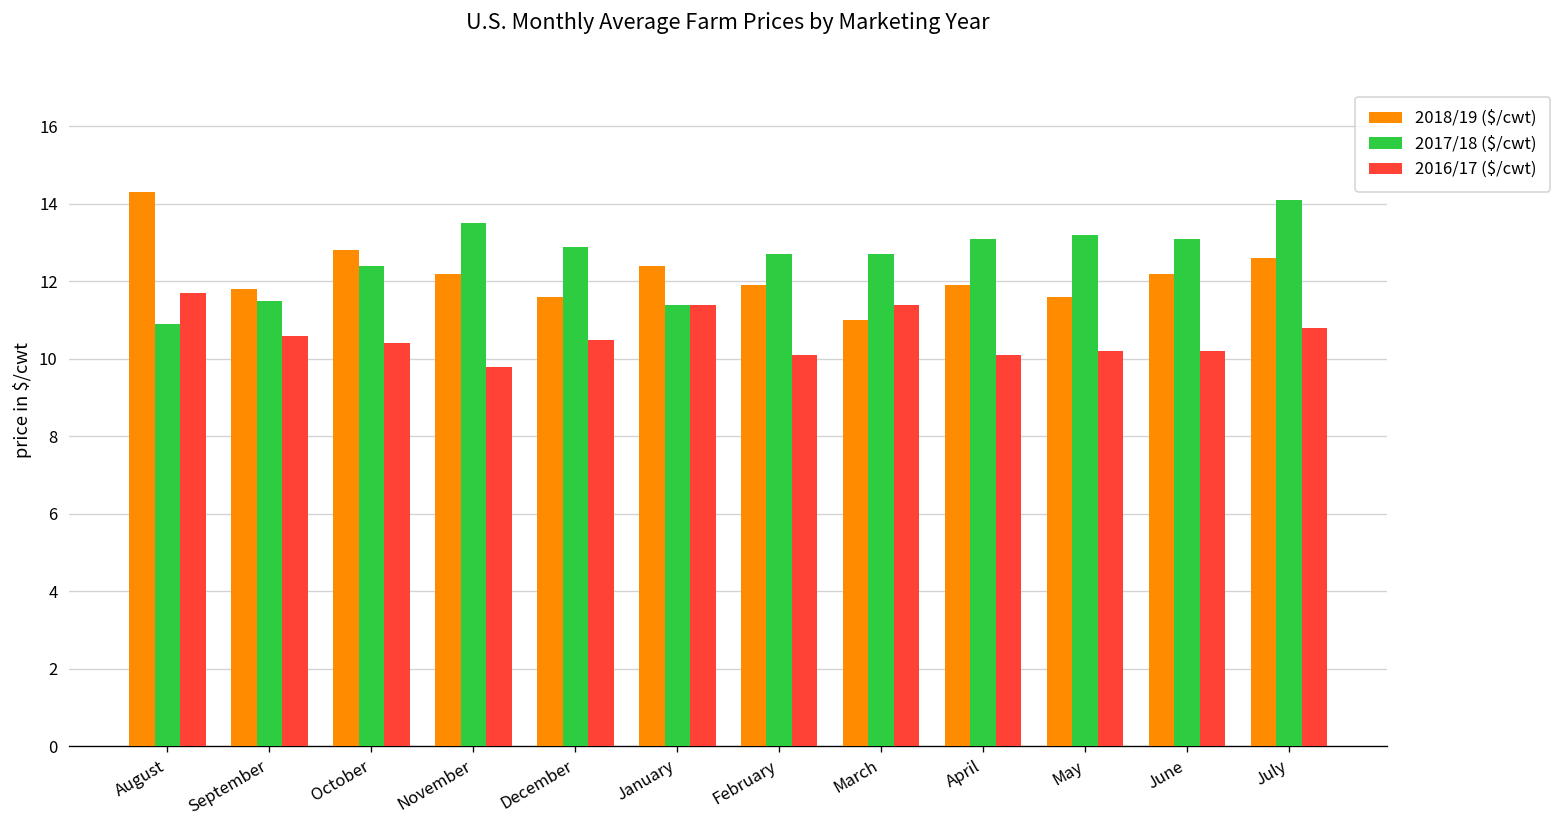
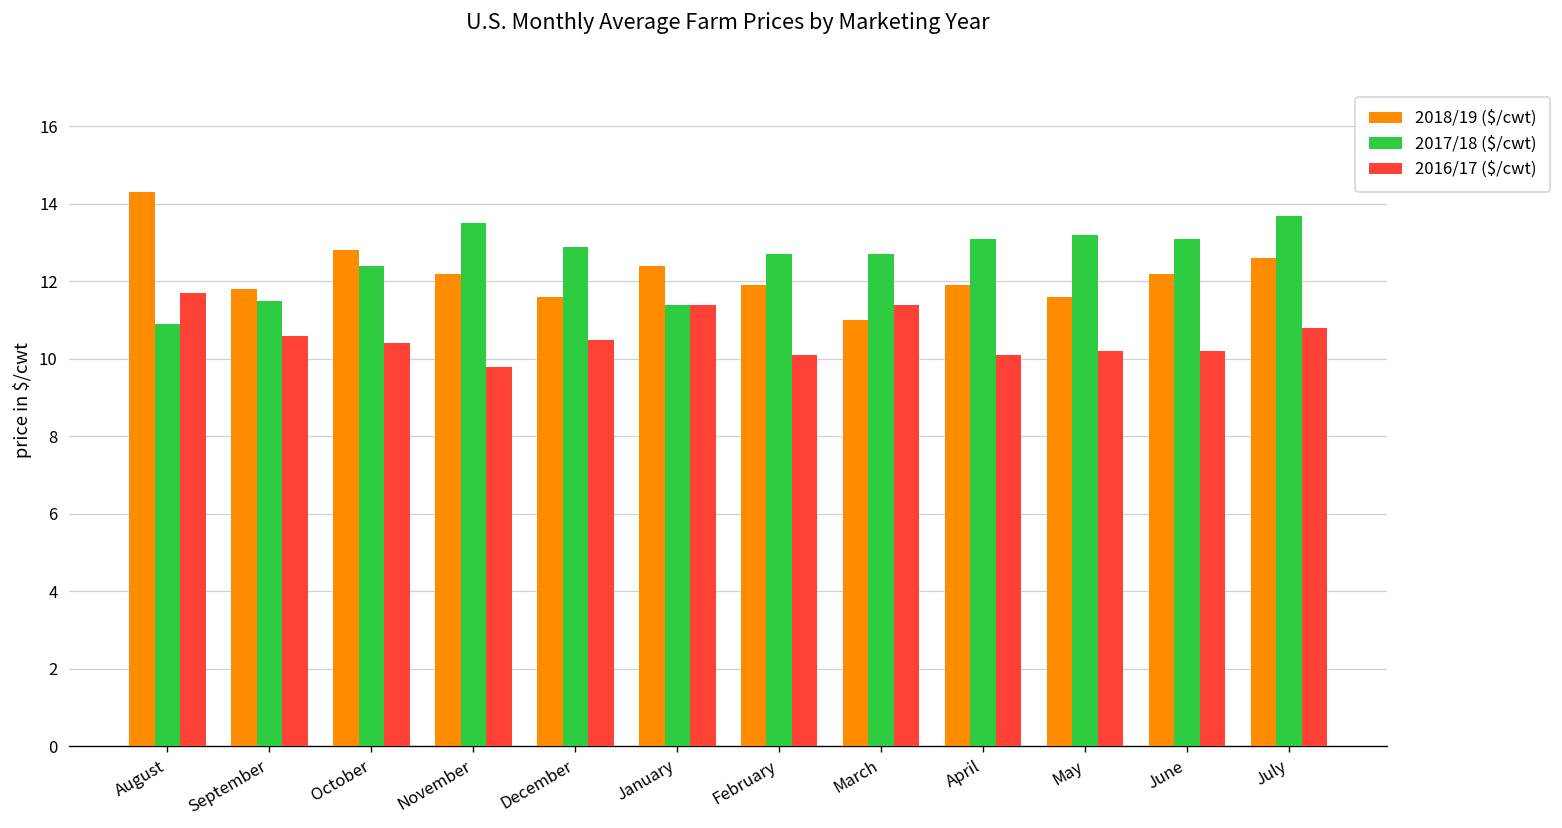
  {
    "2018/19 ($/cwt)": {
      "August": 14.3,
      "September": 11.8,
      "October": 12.8,
      "November": 12.2,
      "December": 11.6,
      "January": 12.4,
      "February": 11.9,
      "March": 11.0,
      "April": 11.9,
      "May": 11.6,
      "June": 12.2,
      "July": 12.6
    },
    "2017/18 ($/cwt)": {
      "August": 10.9,
      "September": 11.5,
      "October": 12.4,
      "November": 13.5,
      "December": 12.9,
      "January": 11.4,
      "February": 12.7,
      "March": 12.7,
      "April": 13.1,
      "May": 13.2,
      "June": 13.1,
-     "July": 14.1
+     "July": 13.7
    },
    "2016/17 ($/cwt)": {
      "August": 11.7,
      "September": 10.6,
      "October": 10.4,
      "November": 9.8,
      "December": 10.5,
      "January": 11.4,
      "February": 10.1,
      "March": 11.4,
      "April": 10.1,
      "May": 10.2,
      "June": 10.2,
      "July": 10.8
    }
  }
